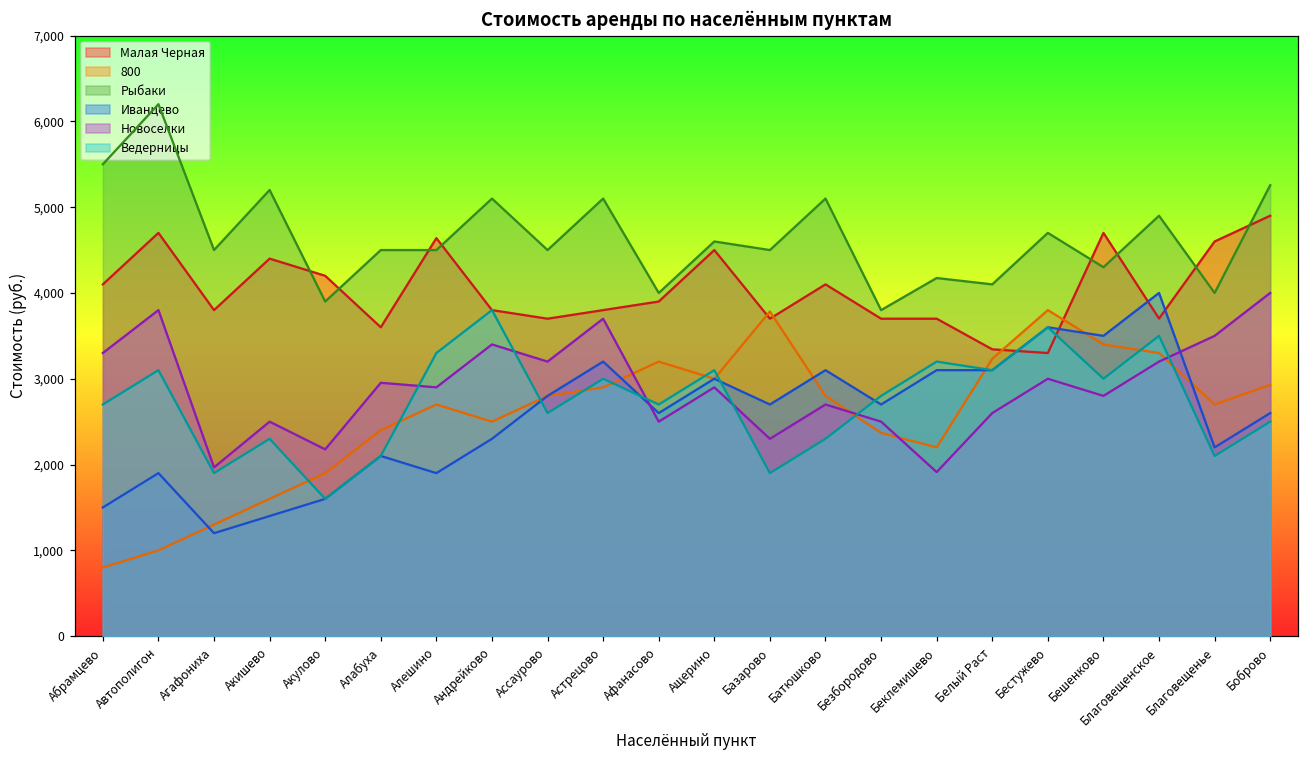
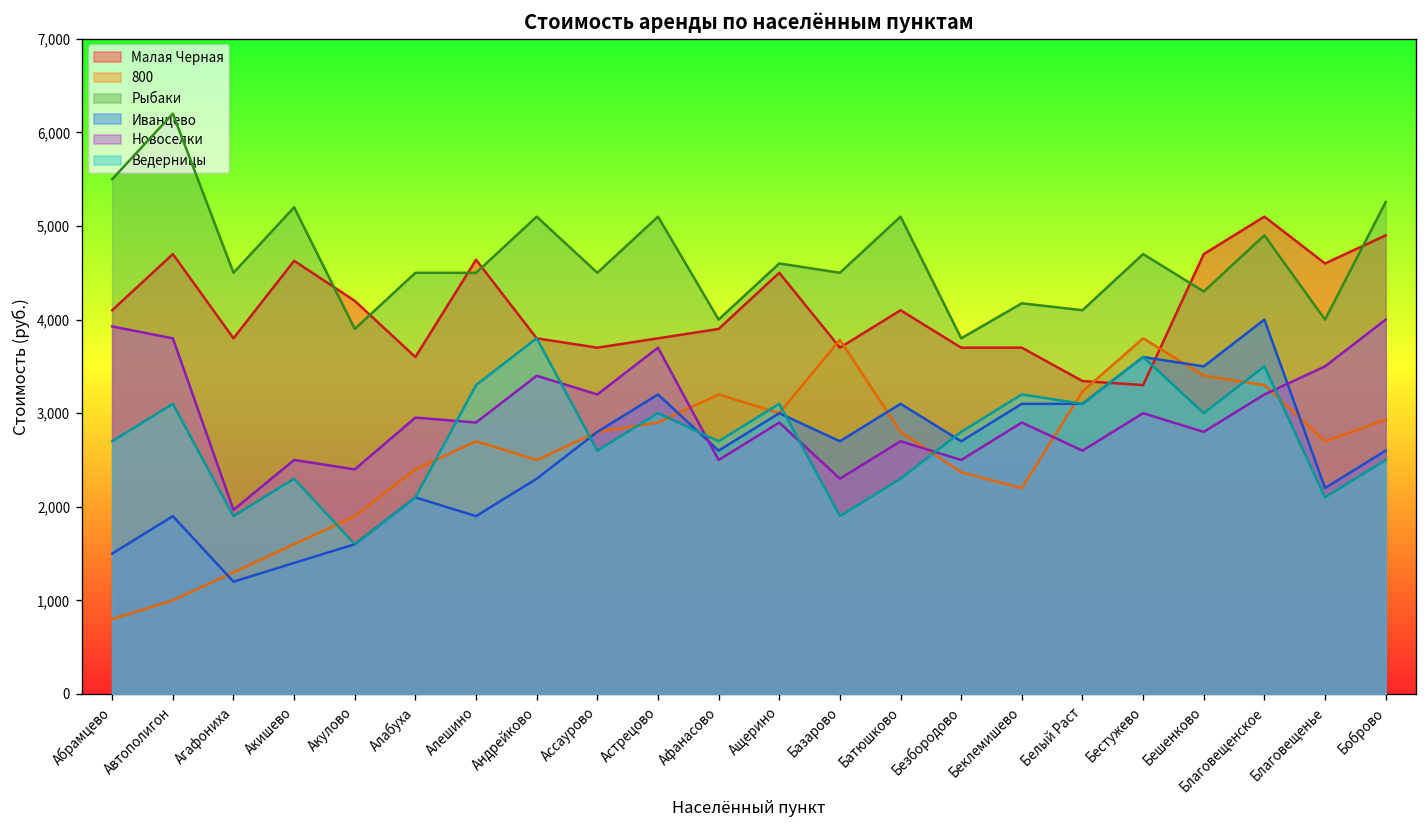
  {
    "Малая Черная": {
      "Абрамцево": "4,100",
      "Автополигон": "4,700",
      "Агафониха": "3,800",
-     "Акишево": "4,400",
+     "Акишево": "4,600",
      "Акулово": "4,200",
      "Алабуха": "3,600",
      "Алешино": "4,600",
      "Ассаурово": "3,700",
      "Астрецово": "3,800",
      "Афанасово": "3,900",
      "Ащерино": "4,500",
      "Базарово": "3,700",
      "Батюшково": "4,100",
      "Безбородово": "3,700",
      "Беклемишево": "3,700",
      "Белый Раст": "3,300",
      "Бестужево": "3,300",
      "Бешенково": "4,700",
-     "Благовещенское": "3,700",
+     "Благовещенское": "5,100",
      "Благовещенье": "4,600",
      "Боброво": "4,900"
    },
    "800": {
      "Абрамцево": "800",
      "Автополигон": "1,000",
      "Агафониха": "1,300",
      "Акишево": "1,600",
      "Акулово": "1,900",
      "Алабуха": "2,400",
      "Алешино": "2,700",
      "Андрейково": "2,500",
      "Астрецово": "2,900",
      "Афанасово": "3,200",
      "Базарово": "3,800",
      "Батюшково": "2,800",
      "Безбородово": "2,400",
      "Беклемишево": "2,200",
      "Белый Раст": "3,200",
      "Бестужево": "3,800",
      "Бешенково": "3,400",
      "Благовещенское": "3,300",
      "Благовещенье": "2,700",
      "Боброво": "2,900"
    },
    "Рыбаки": {
      "Абрамцево": "5,500",
      "Агафониха": "4,500",
      "Акишево": "5,200",
      "Акулово": "3,900",
      "Алабуха": "4,500",
      "Алешино": "4,500",
      "Андрейково": "5,100",
      "Ассаурово": "4,500",
      "Астрецово": "5,100",
      "Афанасово": "4,000",
      "Ащерино": "4,600",
      "Базарово": "4,500",
      "Батюшково": "5,100",
      "Безбородово": "3,800",
      "Беклемишево": "4,200",
      "Белый Раст": "4,100",
      "Бестужево": "4,700",
      "Бешенково": "4,300",
      "Благовещенское": "4,900",
      "Благовещенье": "4,000",
      "Боброво": "5,300"
    },
    "Новоселки": {
-     "Абрамцево": "3,300",
+     "Абрамцево": "3,900",
      "Автополигон": "3,800",
      "Агафониха": "2,000",
      "Акишево": "2,500",
-     "Акулово": "2,200",
+     "Акулово": "2,400",
      "Алабуха": "3,000",
      "Алешино": "2,900",
      "Андрейково": "3,400",
      "Ассаурово": "3,200",
      "Астрецово": "3,700",
      "Афанасово": "2,500",
      "Ащерино": "2,900",
      "Базарово": "2,300",
      "Батюшково": "2,700",
      "Безбородово": "2,500",
-     "Беклемишево": "1,900",
+     "Беклемишево": "2,900",
      "Белый Раст": "2,600",
      "Бестужево": "3,000",
      "Бешенково": "2,800",
      "Благовещенское": "3,200",
      "Благовещенье": "3,500",
      "Боброво": "4,000"
    }
  }
